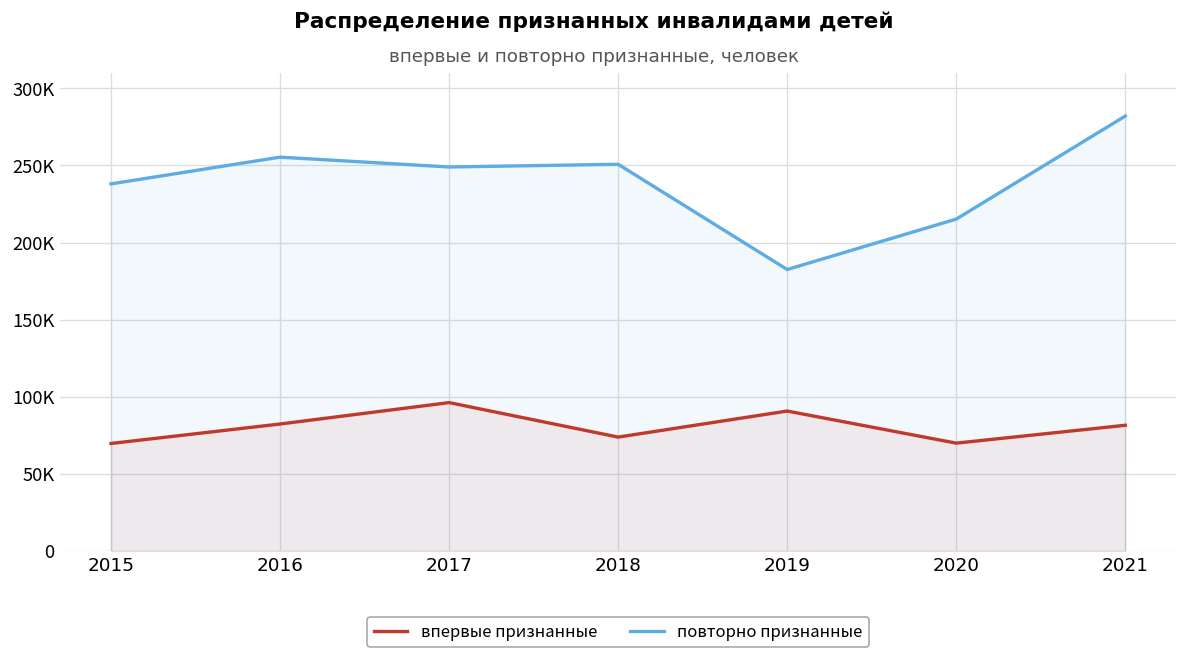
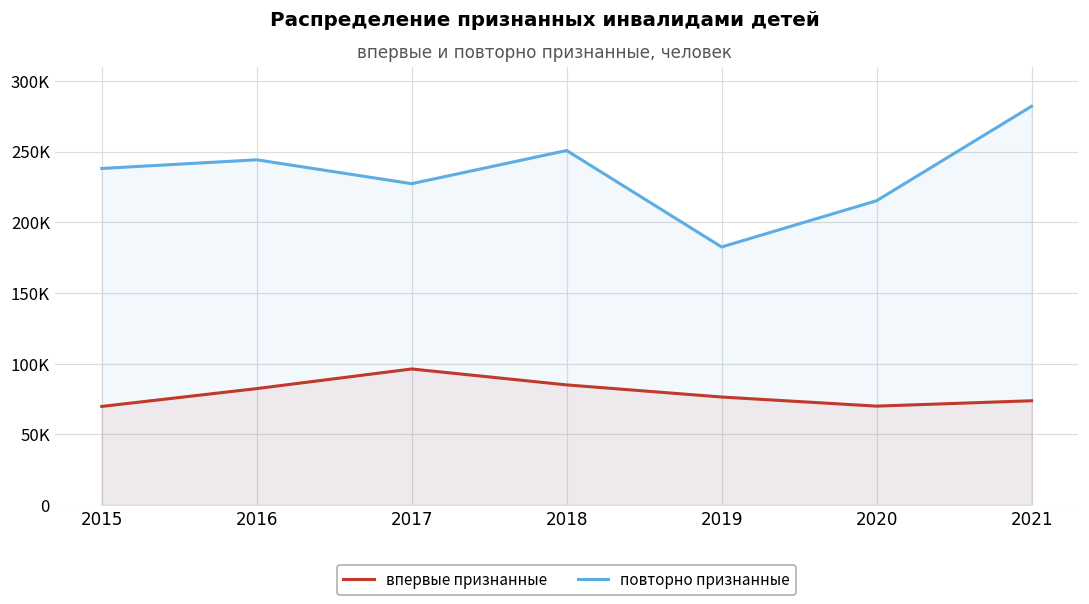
  {
    "впервые признанные": {
      "2015": 70000,
      "2016": 82000,
      "2017": 96000,
-     "2018": 74000,
-     "2019": 91000,
+     "2018": 85000,
+     "2019": 76000,
      "2020": 70000,
-     "2021": 82000
+     "2021": 74000
    },
    "повторно признанные": {
      "2015": 238000,
-     "2016": 255000,
-     "2017": 249000,
+     "2016": 244000,
+     "2017": 227000,
      "2018": 251000,
      "2019": 183000,
      "2020": 215000,
      "2021": 282000
    }
  }
